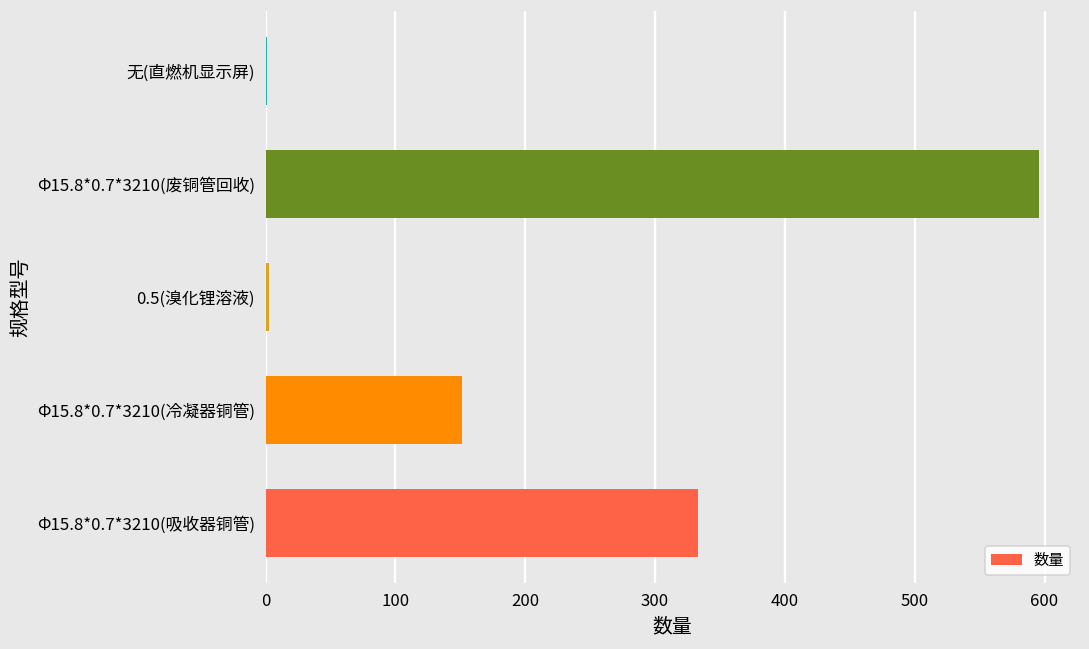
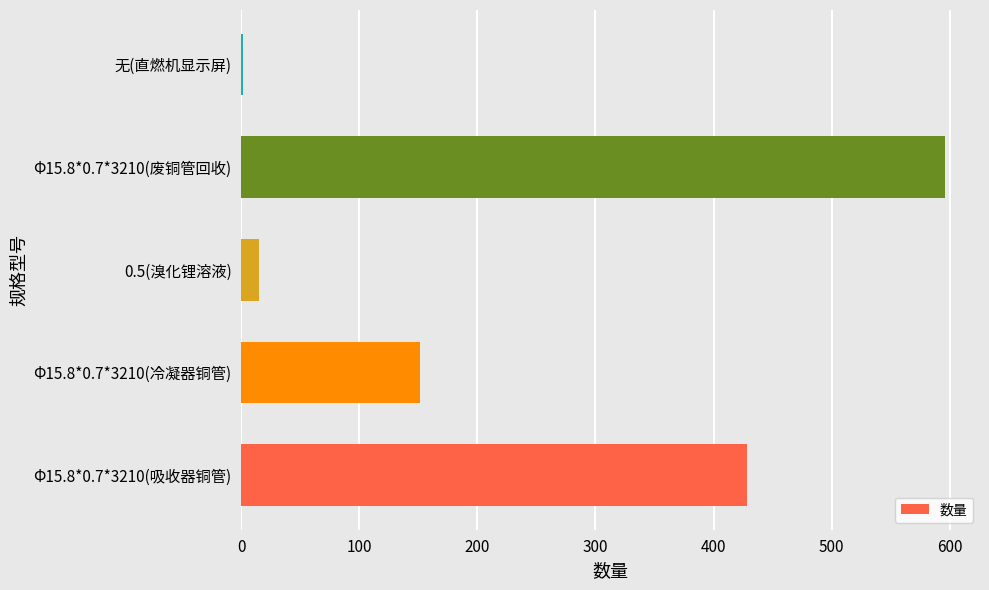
  {
    "Φ15.8*0.7*3210(废铜管回收)": 596,
-   "0.5(溴化锂溶液)": 3,
+   "0.5(溴化锂溶液)": 15,
    "Φ15.8*0.7*3210(冷凝器铜管)": 151,
-   "Φ15.8*0.7*3210(吸收器铜管)": 333
+   "Φ15.8*0.7*3210(吸收器铜管)": 428
  }
